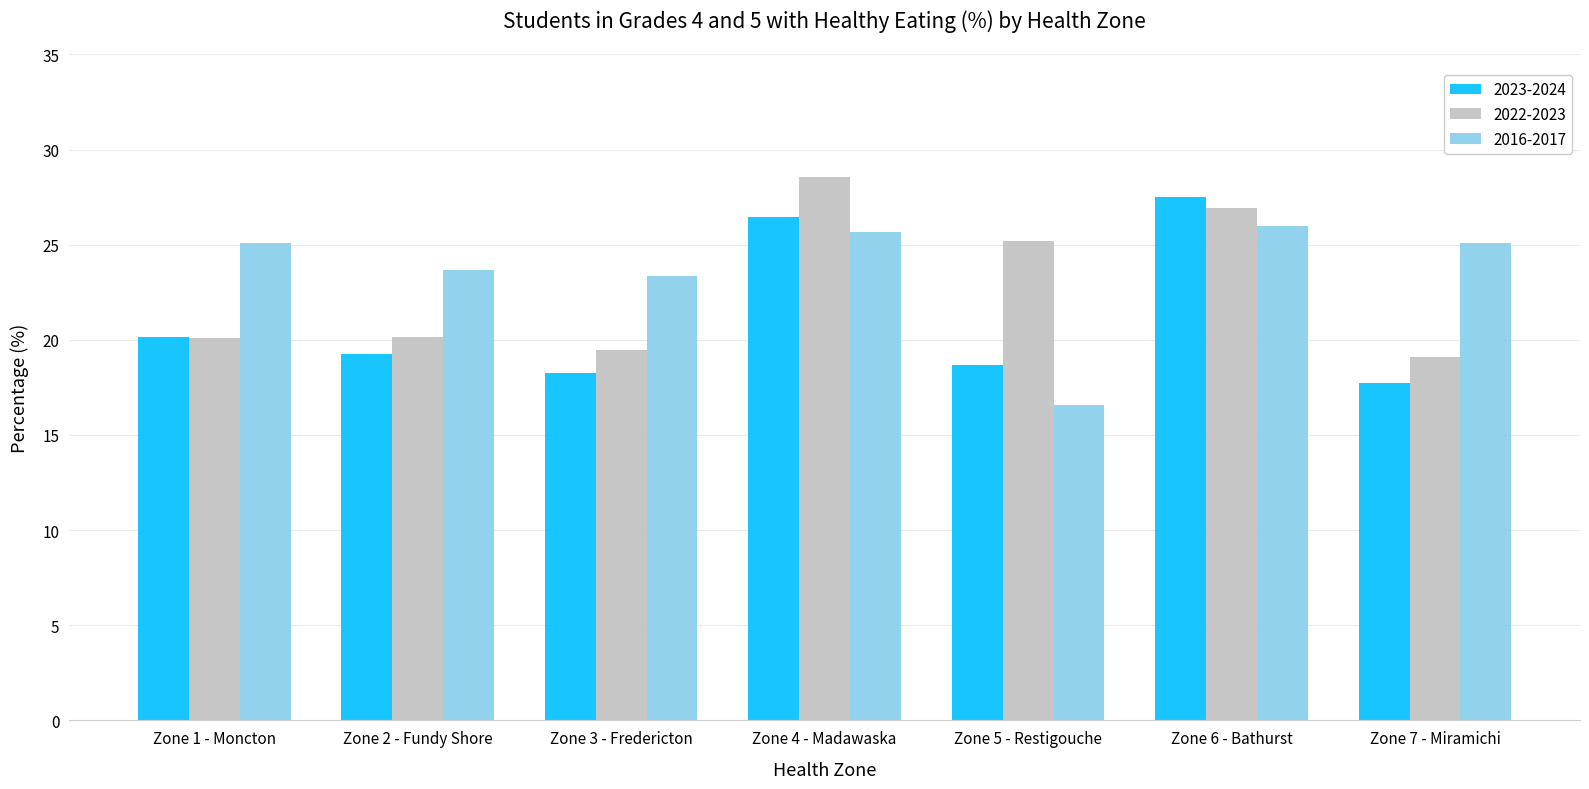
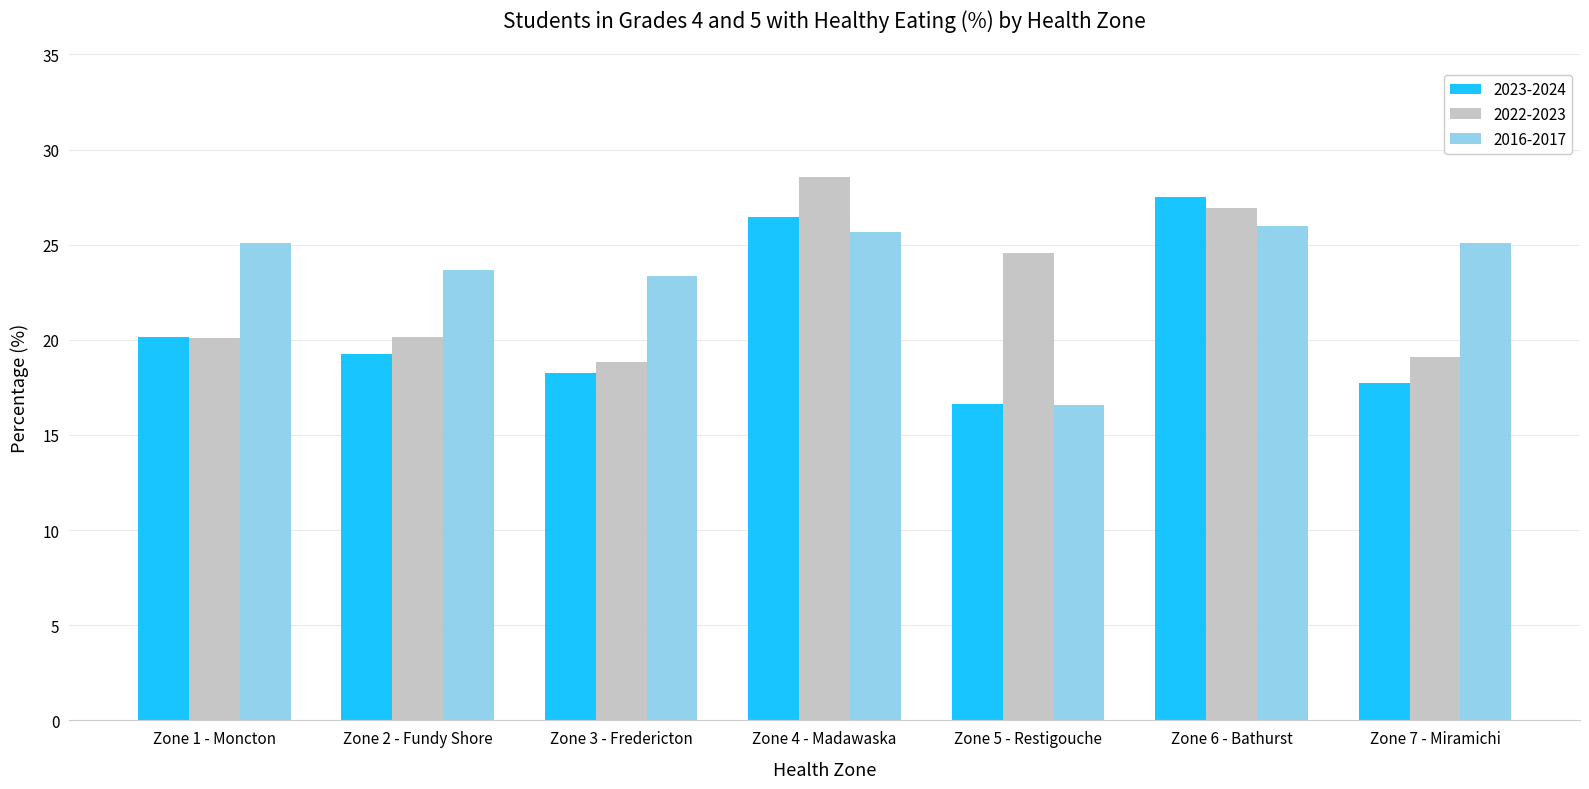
  {
    "2023-2024": {
      "Zone 1 - Moncton": 20.2,
      "Zone 2 - Fundy Shore": 19.2,
      "Zone 3 - Fredericton": 18.2,
      "Zone 4 - Madawaska": 26.4,
-     "Zone 5 - Restigouche": 18.7,
+     "Zone 5 - Restigouche": 16.6,
      "Zone 6 - Bathurst": 27.5,
      "Zone 7 - Miramichi": 17.7
    },
    "2022-2023": {
      "Zone 1 - Moncton": 20.1,
      "Zone 2 - Fundy Shore": 20.2,
-     "Zone 3 - Fredericton": 19.4,
+     "Zone 3 - Fredericton": 18.8,
      "Zone 4 - Madawaska": 28.6,
-     "Zone 5 - Restigouche": 25.2,
+     "Zone 5 - Restigouche": 24.6,
      "Zone 6 - Bathurst": 26.9,
      "Zone 7 - Miramichi": 19.1
    },
    "2016-2017": {
      "Zone 1 - Moncton": 25.1,
      "Zone 2 - Fundy Shore": 23.7,
      "Zone 3 - Fredericton": 23.3,
      "Zone 4 - Madawaska": 25.7,
      "Zone 5 - Restigouche": 16.6,
      "Zone 6 - Bathurst": 26.0,
      "Zone 7 - Miramichi": 25.1
    }
  }
